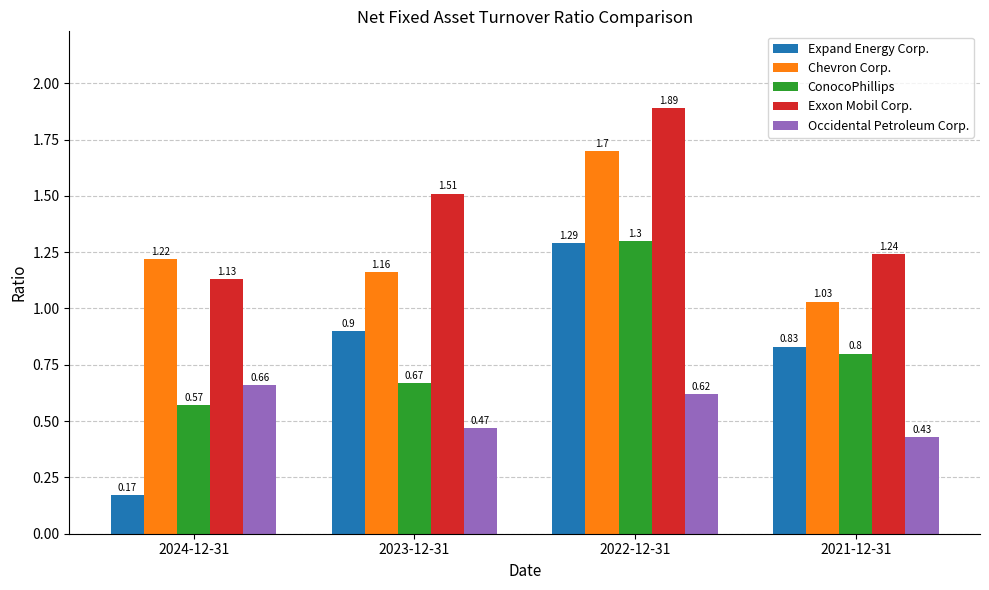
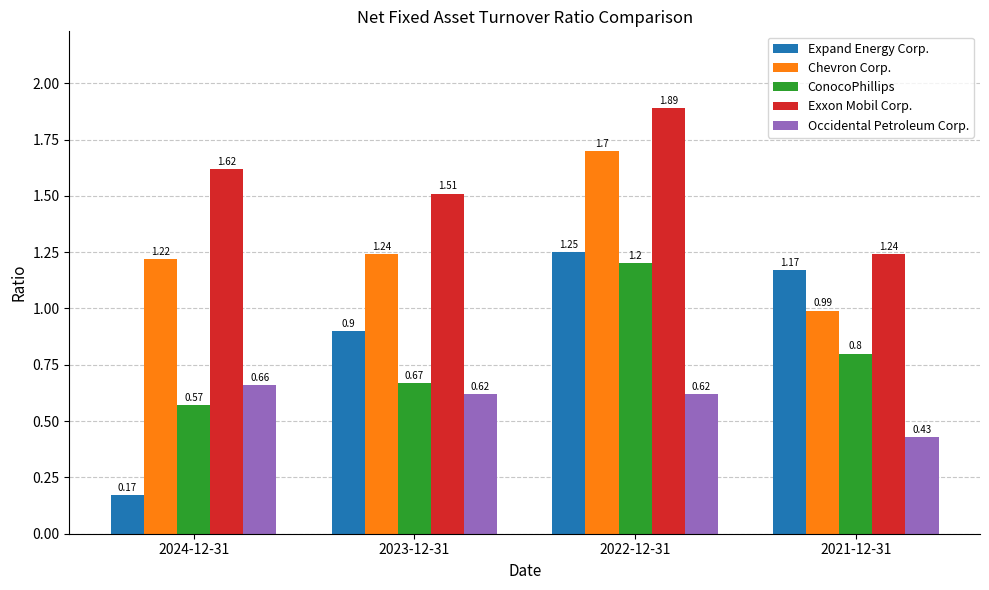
  {
    "Expand Energy Corp.": {
      "2024-12-31": 0.17,
      "2023-12-31": 0.9,
-     "2022-12-31": 1.29,
-     "2021-12-31": 0.83
+     "2022-12-31": 1.25,
+     "2021-12-31": 1.17
    },
    "Chevron Corp.": {
      "2024-12-31": 1.22,
-     "2023-12-31": 1.16,
+     "2023-12-31": 1.24,
      "2022-12-31": 1.7,
-     "2021-12-31": 1.03
+     "2021-12-31": 0.99
    },
    "ConocoPhillips": {
      "2024-12-31": 0.57,
      "2023-12-31": 0.67,
-     "2022-12-31": 1.3,
+     "2022-12-31": 1.2,
      "2021-12-31": 0.8
    },
    "Exxon Mobil Corp.": {
-     "2024-12-31": 1.13,
+     "2024-12-31": 1.62,
      "2023-12-31": 1.51,
      "2022-12-31": 1.89,
      "2021-12-31": 1.24
    },
    "Occidental Petroleum Corp.": {
      "2024-12-31": 0.66,
-     "2023-12-31": 0.47,
+     "2023-12-31": 0.62,
      "2022-12-31": 0.62,
      "2021-12-31": 0.43
    }
  }
